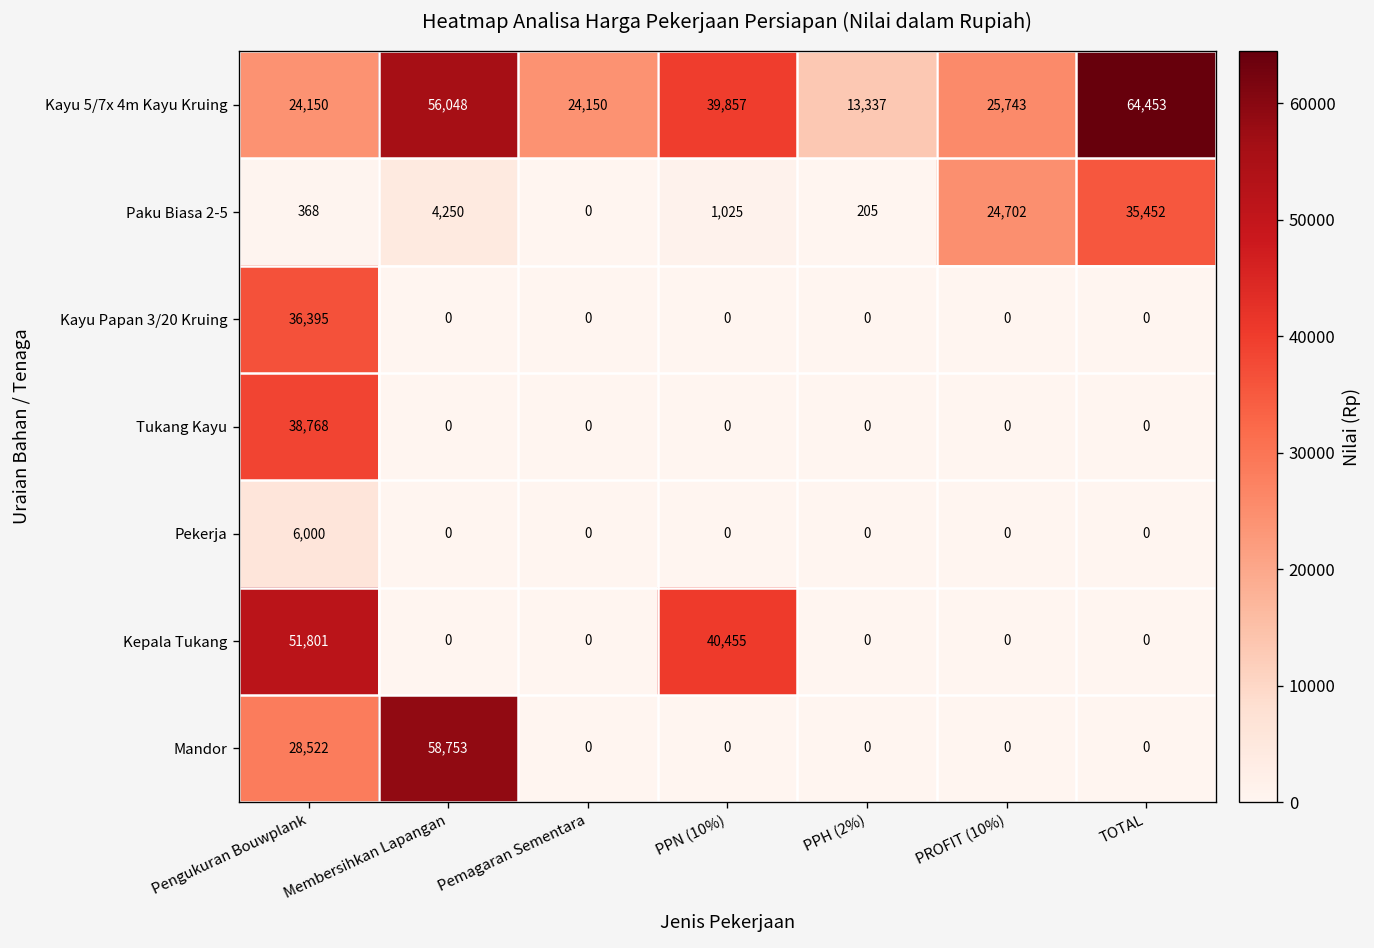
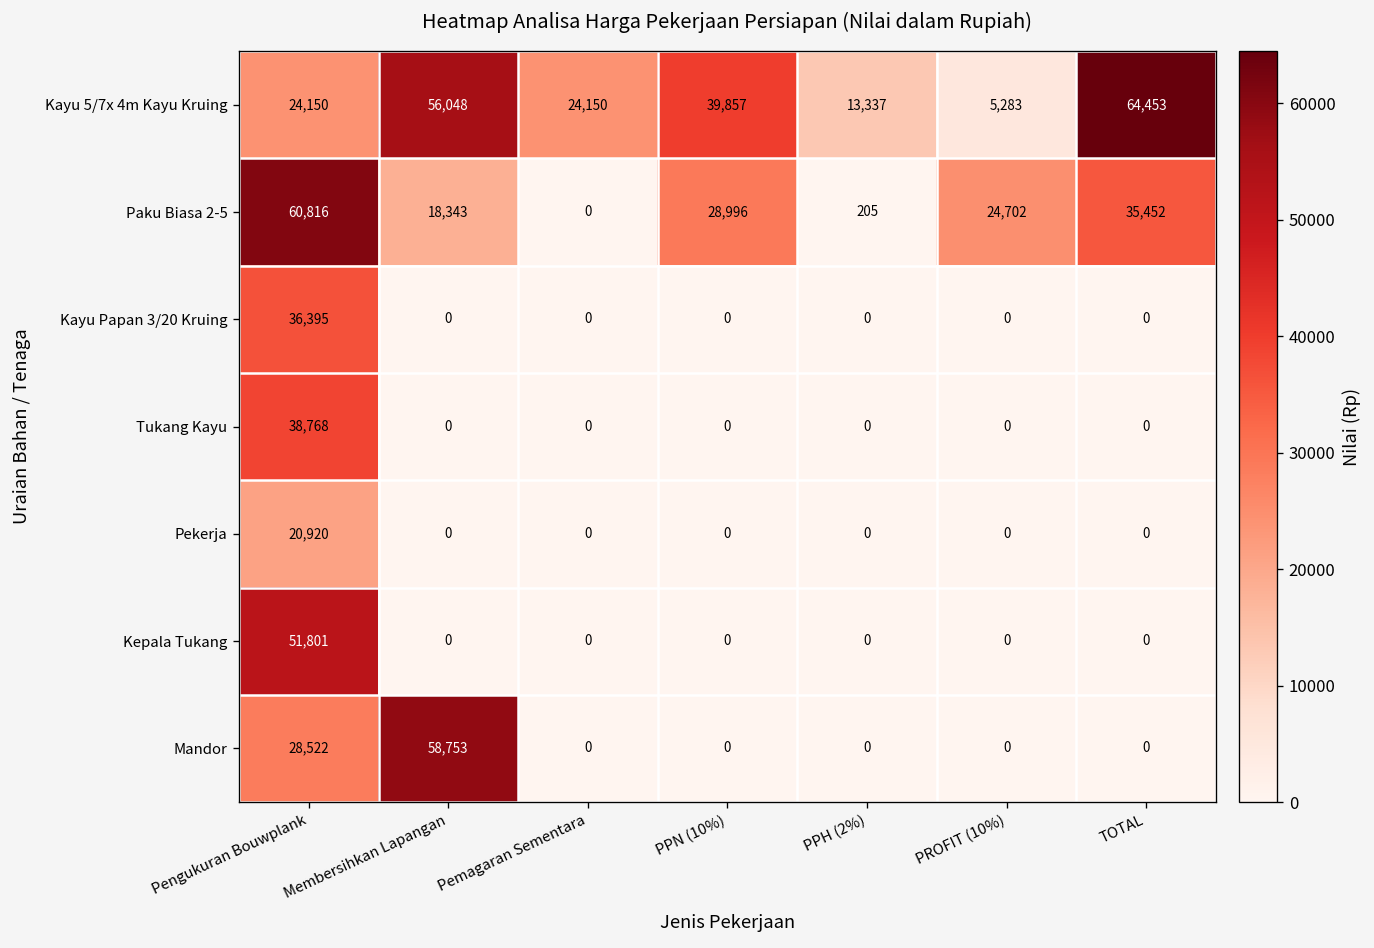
  {
    "Kayu 5/7x 4m Kayu Kruing": {
      "Pengukuran Bouwplank": "24,150",
      "Membersihkan Lapangan": "56,048",
      "Pemagaran Sementara": "24,150",
      "PPN (10%)": "39,857",
      "PPH (2%)": "13,337",
-     "PROFIT (10%)": "25,743",
+     "PROFIT (10%)": "5,283",
      "TOTAL": "64,453"
    },
    "Paku Biasa 2-5": {
-     "Pengukuran Bouwplank": "368",
-     "Membersihkan Lapangan": "4,250",
+     "Pengukuran Bouwplank": "60,816",
+     "Membersihkan Lapangan": "18,343",
      "Pemagaran Sementara": "0",
-     "PPN (10%)": "1,025",
+     "PPN (10%)": "28,996",
      "PPH (2%)": "205",
      "PROFIT (10%)": "24,702",
      "TOTAL": "35,452"
    },
    "Kayu Papan 3/20 Kruing": {
      "Pengukuran Bouwplank": "36,395",
      "Membersihkan Lapangan": "0",
      "Pemagaran Sementara": "0",
      "PPN (10%)": "0",
      "PPH (2%)": "0",
      "PROFIT (10%)": "0",
      "TOTAL": "0"
    },
    "Tukang Kayu": {
      "Pengukuran Bouwplank": "38,768",
      "Membersihkan Lapangan": "0",
      "Pemagaran Sementara": "0",
      "PPN (10%)": "0",
      "PPH (2%)": "0",
      "PROFIT (10%)": "0",
      "TOTAL": "0"
    },
    "Pekerja": {
-     "Pengukuran Bouwplank": "6,000",
+     "Pengukuran Bouwplank": "20,920",
      "Membersihkan Lapangan": "0",
      "Pemagaran Sementara": "0",
      "PPN (10%)": "0",
      "PPH (2%)": "0",
      "PROFIT (10%)": "0",
      "TOTAL": "0"
    },
    "Kepala Tukang": {
      "Pengukuran Bouwplank": "51,801",
      "Membersihkan Lapangan": "0",
      "Pemagaran Sementara": "0",
-     "PPN (10%)": "40,455",
+     "PPN (10%)": "0",
      "PPH (2%)": "0",
      "PROFIT (10%)": "0",
      "TOTAL": "0"
    },
    "Mandor": {
      "Pengukuran Bouwplank": "28,522",
      "Membersihkan Lapangan": "58,753",
      "Pemagaran Sementara": "0",
      "PPN (10%)": "0",
      "PPH (2%)": "0",
      "PROFIT (10%)": "0",
      "TOTAL": "0"
    }
  }
